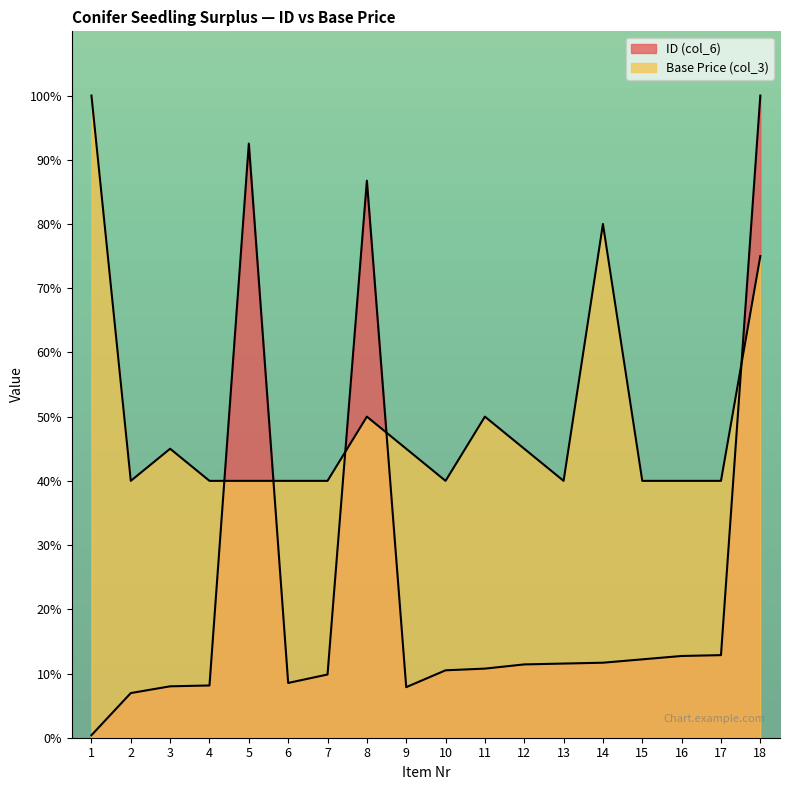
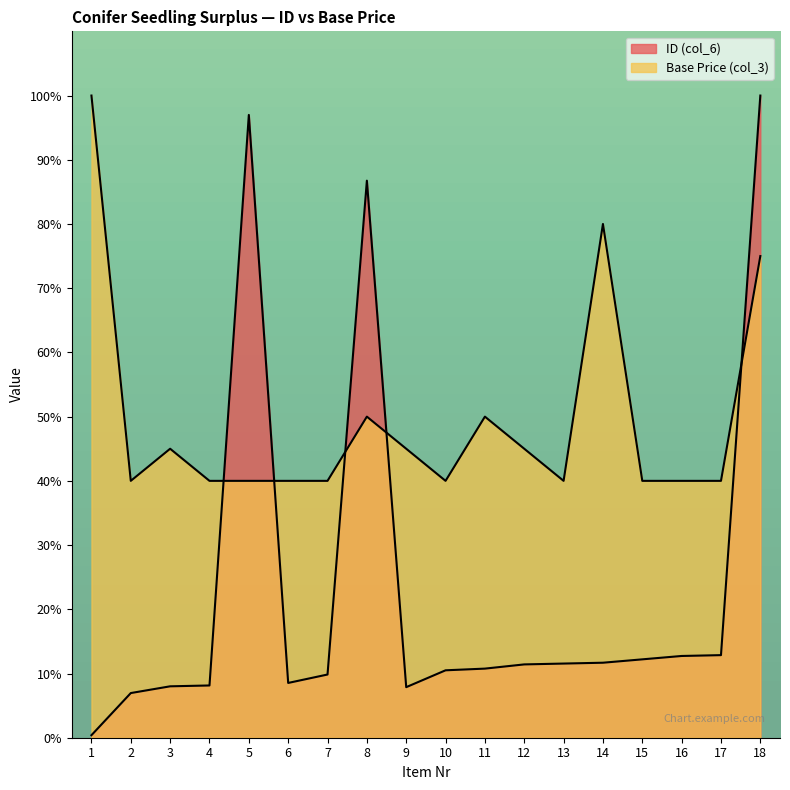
  {
    "ID (col_6)": {
      "1": "0%",
      "2": "7%",
      "3": "8%",
      "4": "8%",
-     "5": "93%",
+     "5": "97%",
      "6": "9%",
      "7": "10%",
      "8": "87%",
      "9": "8%",
      "10": "10%",
      "11": "11%",
      "12": "11%",
      "13": "12%",
      "14": "12%",
      "15": "12%",
      "16": "13%",
      "17": "13%",
      "18": "100%"
    },
    "Base Price (col_3)": {
      "1": "100%",
      "2": "40%",
      "3": "45%",
      "4": "40%",
      "5": "40%",
      "6": "40%",
      "7": "40%",
      "8": "50%",
      "9": "45%",
      "10": "40%",
      "11": "50%",
      "12": "45%",
      "13": "40%",
      "14": "80%",
      "15": "40%",
      "16": "40%",
      "17": "40%",
      "18": "75%"
    }
  }
